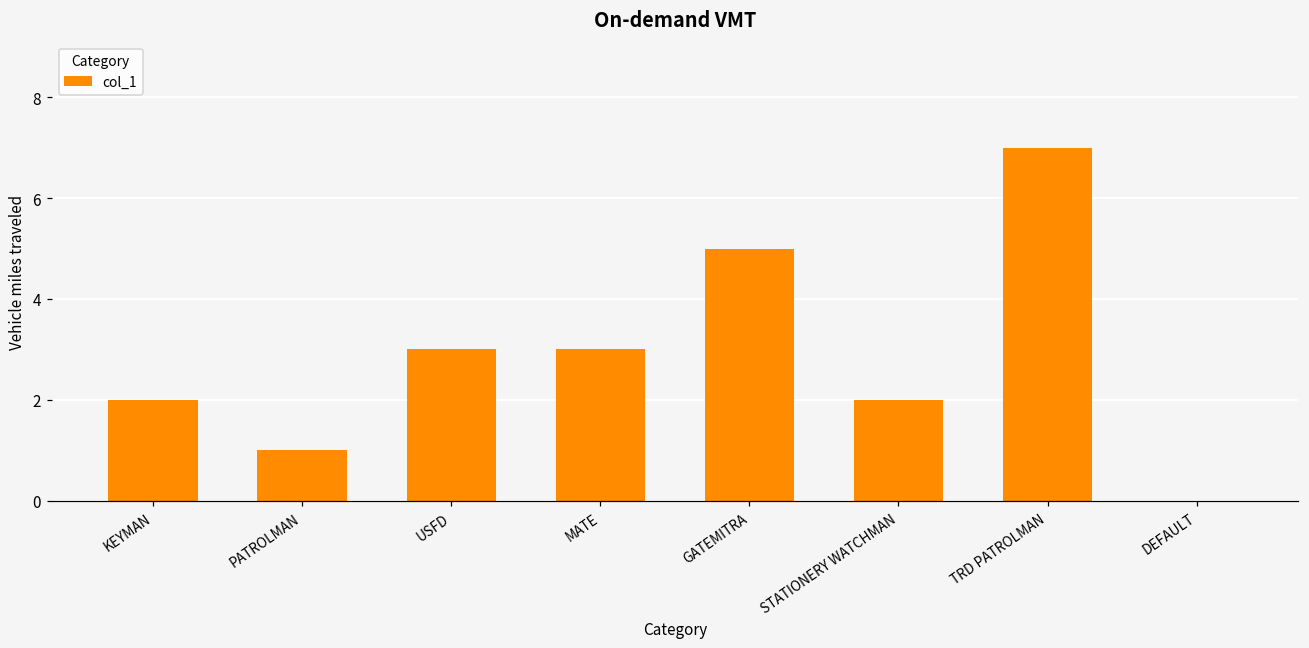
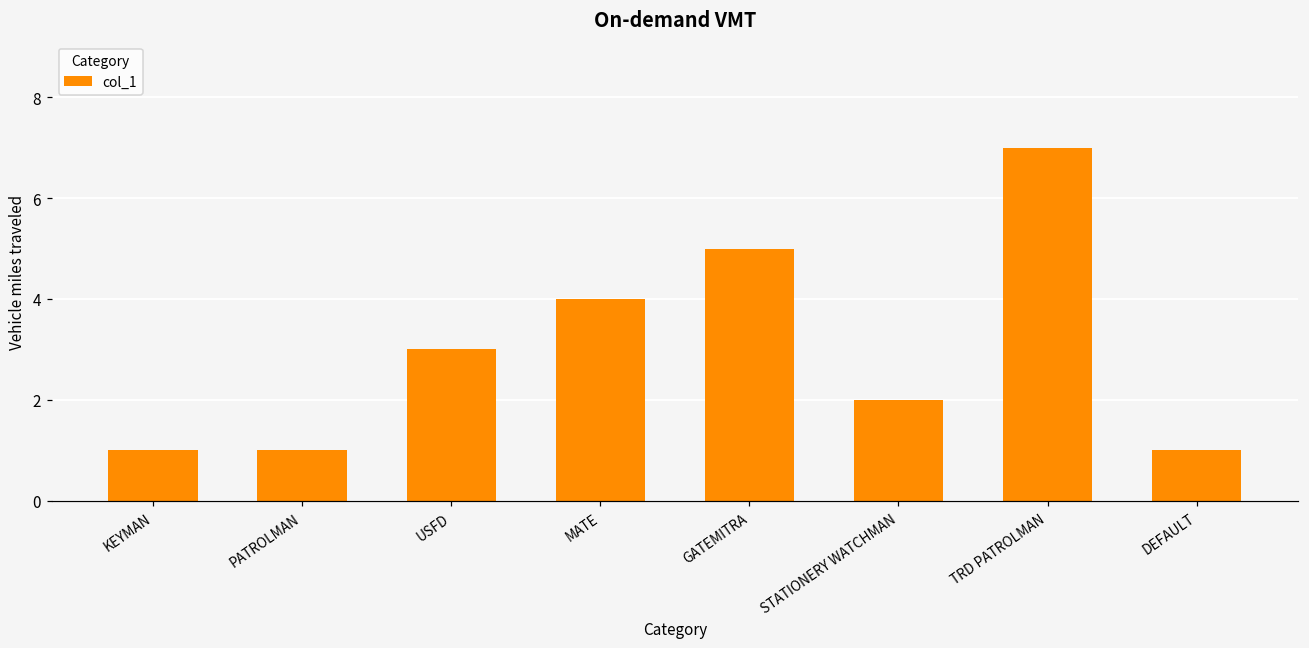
  {
-   "KEYMAN": 2,
+   "KEYMAN": 1,
    "PATROLMAN": 1,
    "USFD": 3,
-   "MATE": 3,
+   "MATE": 4,
    "GATEMITRA": 5,
    "STATIONERY WATCHMAN": 2,
    "TRD PATROLMAN": 7,
-   "DEFAULT": 0
+   "DEFAULT": 1
  }
